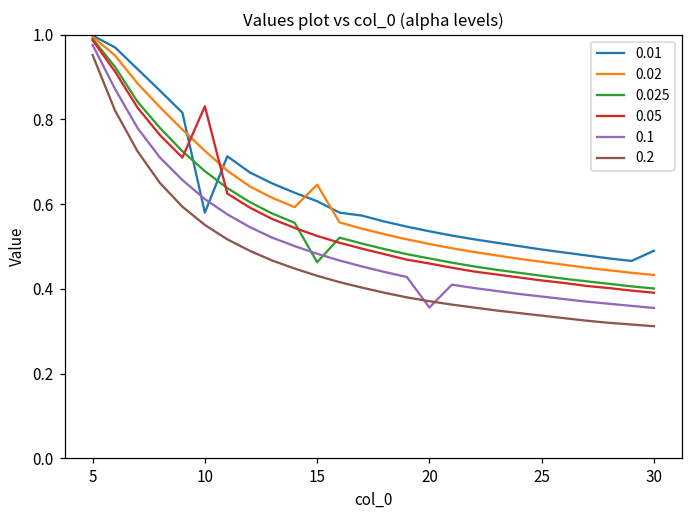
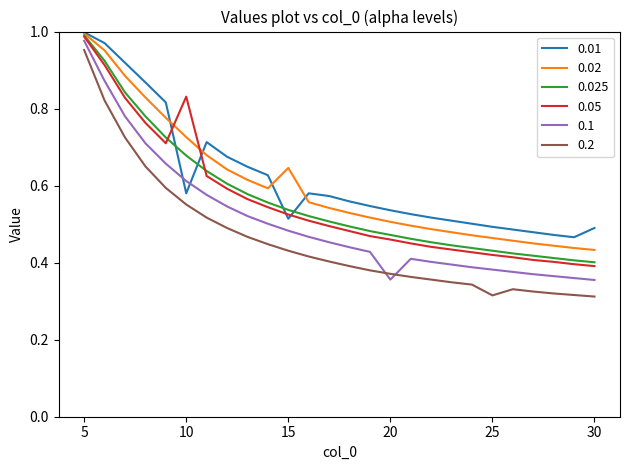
  {
    "0.01": {
      "10": 0.58,
-     "15": 0.61,
+     "15": 0.51,
      "20": 0.54,
      "25": 0.49,
      "30": 0.49
    },
    "0.02": {
      "10": 0.73,
      "15": 0.65,
      "20": 0.51,
      "25": 0.46,
      "30": 0.43
    },
    "0.025": {
      "10": 0.68,
-     "15": 0.46,
+     "15": 0.54,
      "20": 0.47,
      "25": 0.43,
      "30": 0.40
    },
    "0.05": {
      "10": 0.83,
      "15": 0.53,
      "20": 0.46,
      "25": 0.42,
      "30": 0.39
    },
    "0.1": {
      "5": 0.98,
      "10": 0.61,
      "15": 0.48,
      "20": 0.36,
      "25": 0.38,
      "30": 0.36
    },
    "0.2": {
      "5": 0.95,
      "10": 0.55,
      "15": 0.43,
      "20": 0.37,
-     "25": 0.34,
+     "25": 0.32,
      "30": 0.31
    }
  }
